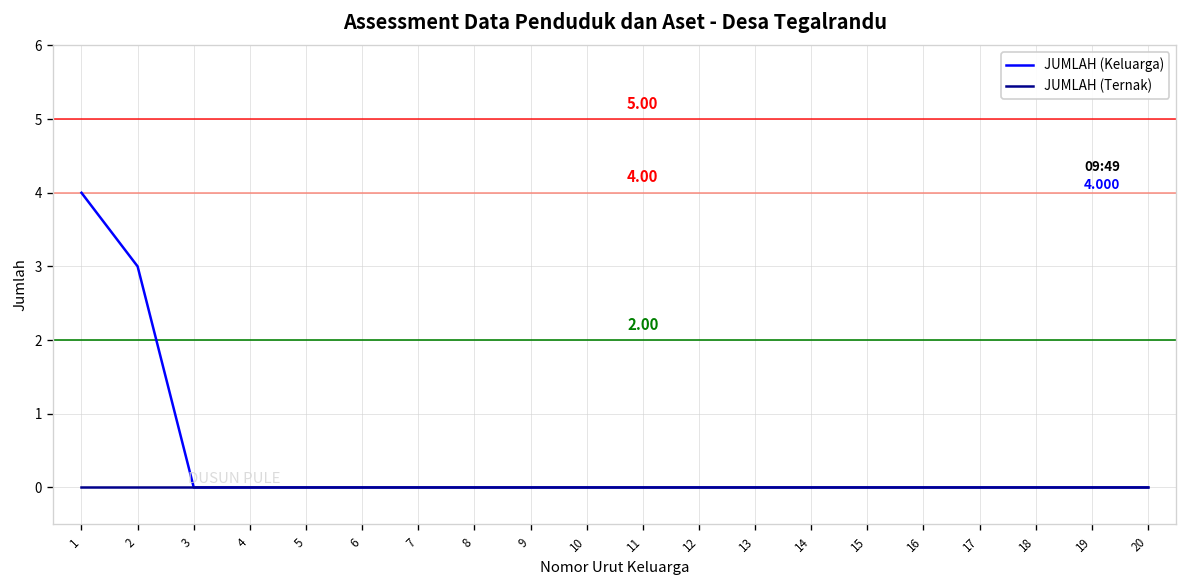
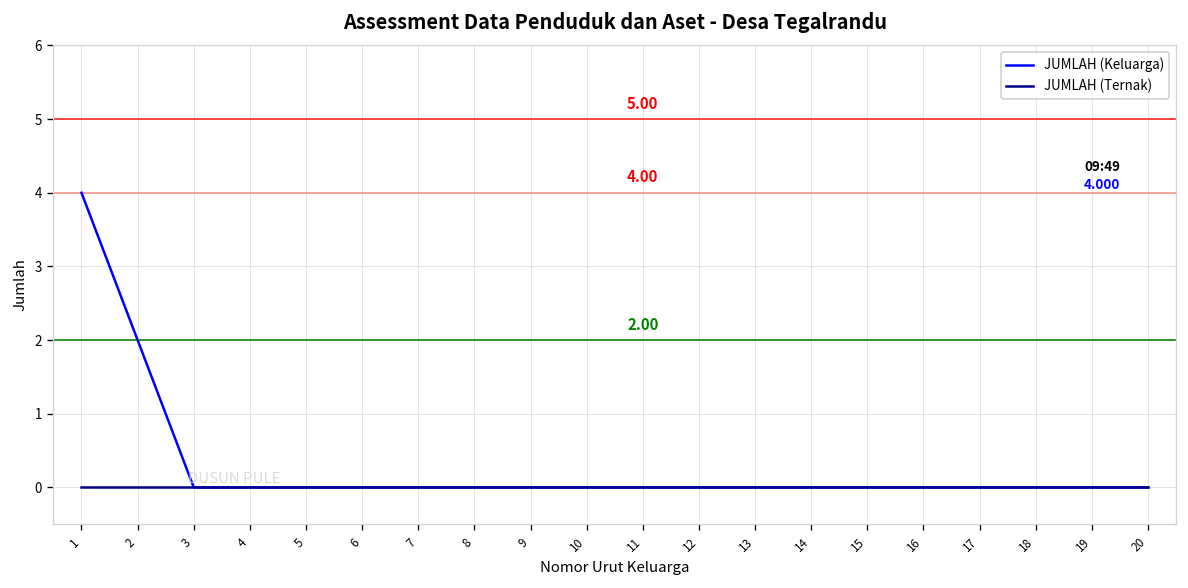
  {
    "JUMLAH (Keluarga)": {
      "1": 4,
-     "2": 3
+     "2": 2
    },
    "JUMLAH (Ternak)": {
      "1": 0,
      "2": 0
    }
  }
